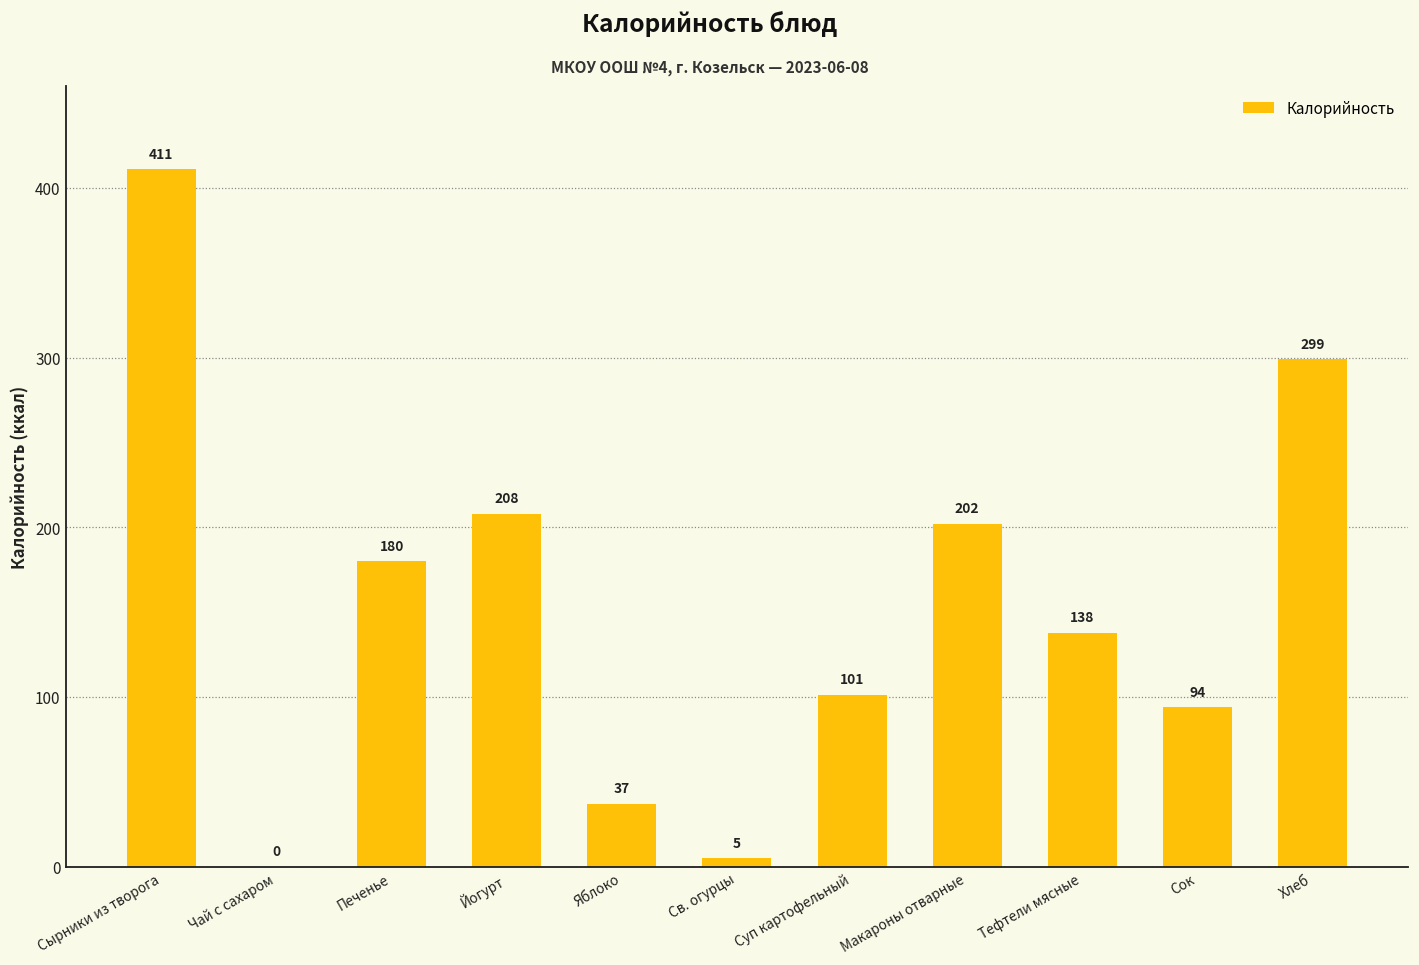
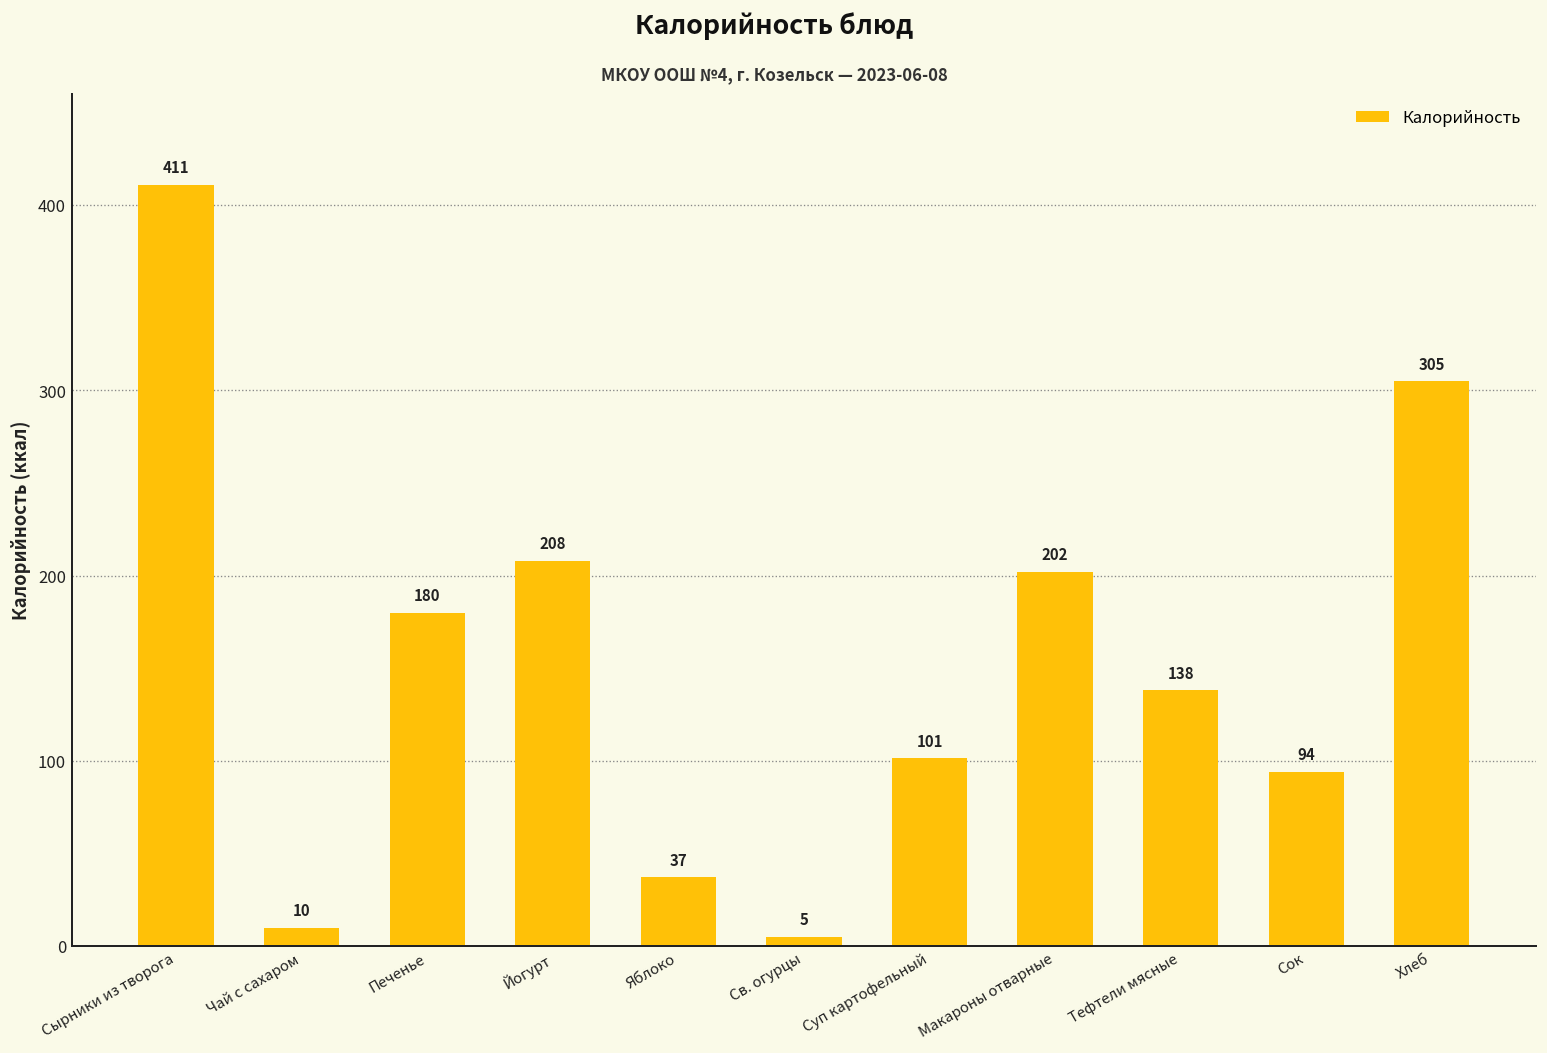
  {
    "Сырники из творога": 411,
-   "Чай с сахаром": 0,
+   "Чай с сахаром": 10,
    "Печенье": 180,
    "Йогурт": 208,
    "Яблоко": 37,
    "Св. огурцы": 5,
    "Суп картофельный": 101,
    "Макароны отварные": 202,
    "Тефтели мясные": 138,
    "Сок": 94,
-   "Хлеб": 299
+   "Хлеб": 305
  }
